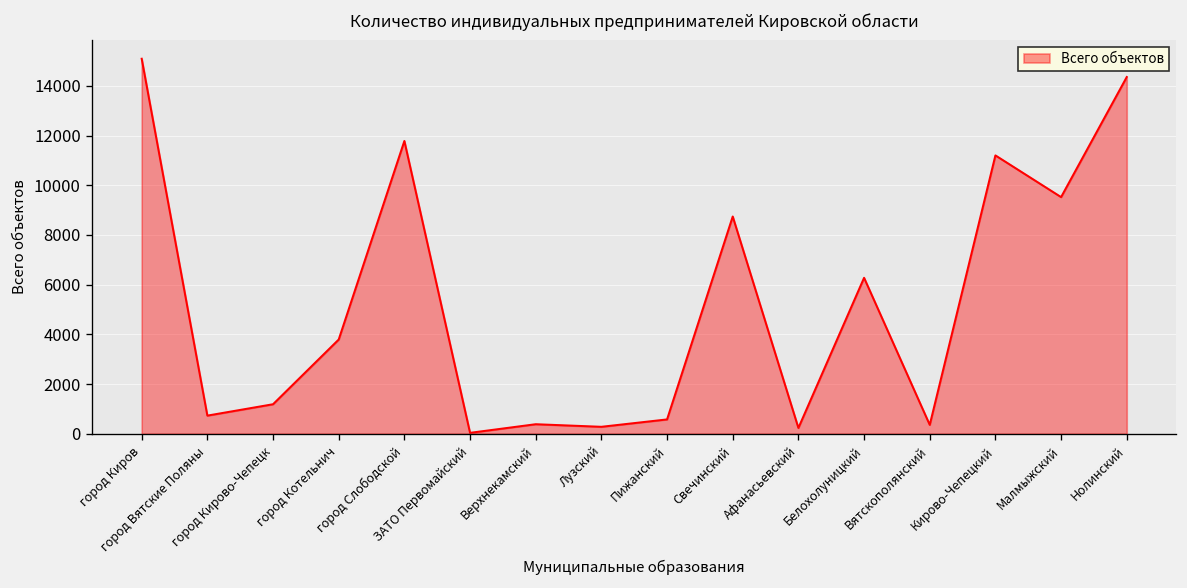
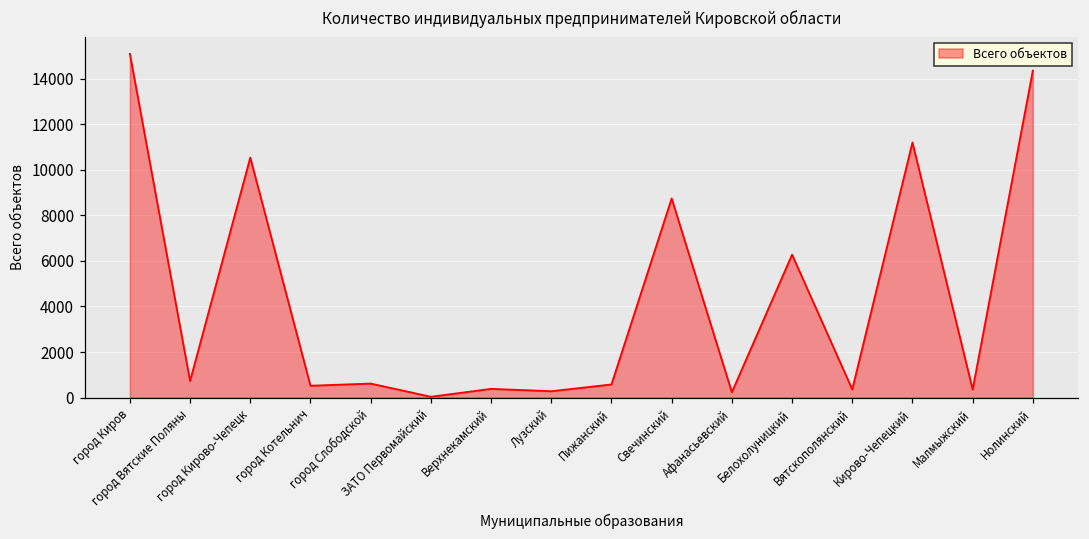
  {
    "город Киров": 15100,
    "город Вятские Поляны": 700,
-   "город Кирово-Чепецк": 1200,
-   "город Котельнич": 3800,
-   "город Слободской": 11800,
+   "город Кирово-Чепецк": 10500,
+   "город Котельнич": 500,
+   "город Слободской": 600,
    "ЗАТО Первомайский": 0,
    "Верхнекамский": 400,
    "Лузский": 300,
    "Пижанский": 600,
    "Свечинский": 8700,
    "Афанасьевский": 200,
    "Белохолуницкий": 6300,
    "Вятскополянский": 400,
    "Кирово-Чепецкий": 11200,
-   "Малмыжский": 9500,
+   "Малмыжский": 400,
    "Нолинский": 14400
  }
